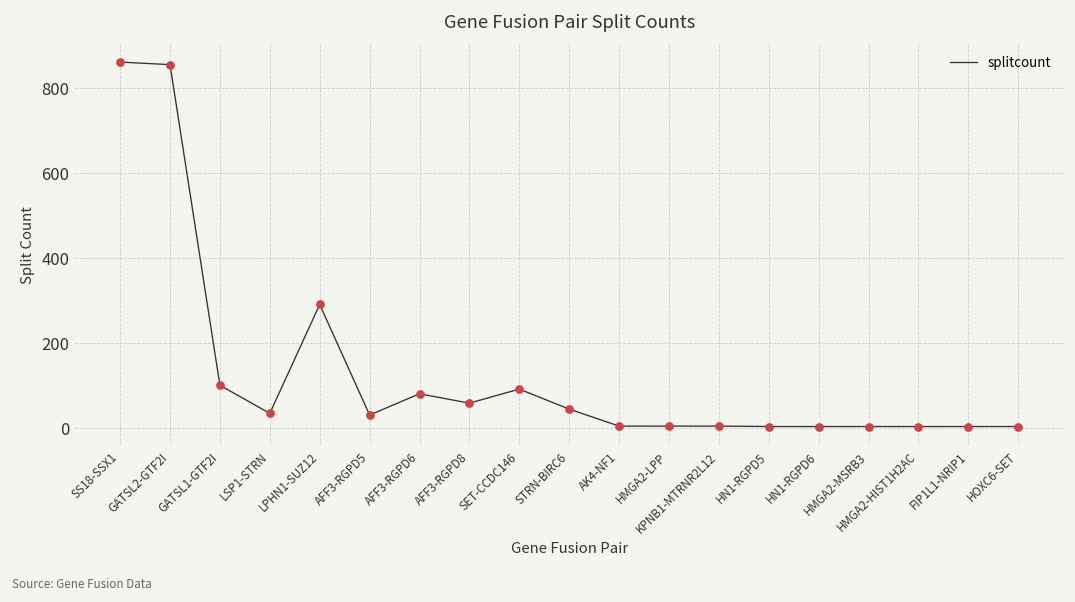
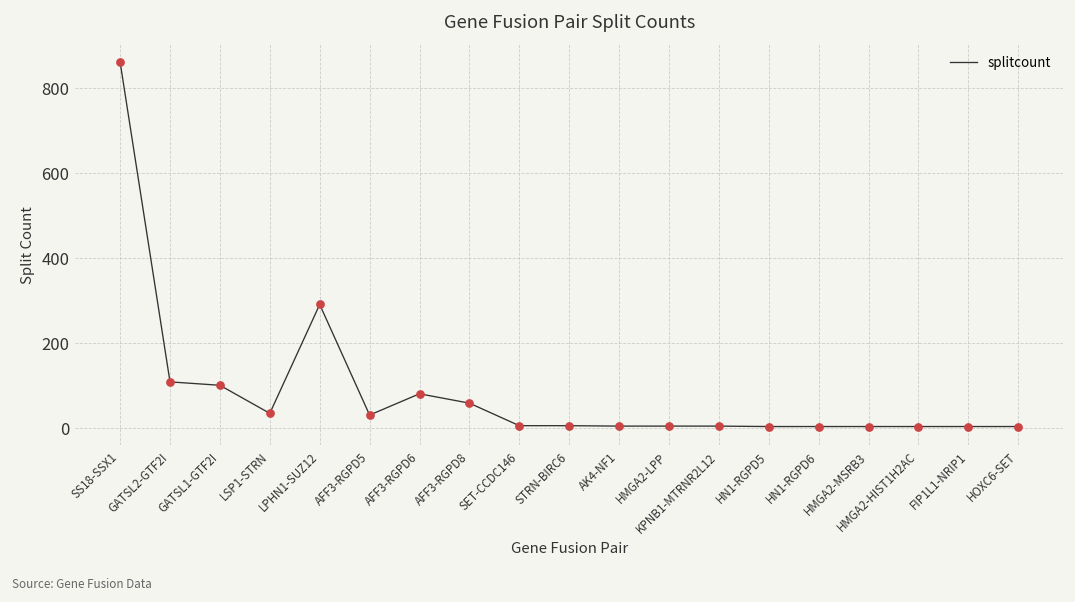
  {
    "SS18-SSX1": 860,
-   "GATSL2-GTF2I": 850,
+   "GATSL2-GTF2I": 110,
    "GATSL1-GTF2I": 100,
    "LSP1-STRN": 30,
    "LPHN1-SUZ12": 290,
    "AFF3-RGPD5": 30,
    "AFF3-RGPD6": 80,
    "AFF3-RGPD8": 60,
-   "SET-CCDC146": 90,
-   "STRN-BIRC6": 40,
+   "SET-CCDC146": 10,
+   "STRN-BIRC6": 10,
    "AK4-NF1": 0,
    "HMGA2-LPP": 0,
    "KPNB1-MTRNR2L12": 0,
    "HN1-RGPD5": 0,
    "HN1-RGPD6": 0,
    "HMGA2-MSRB3": 0,
    "HMGA2-HIST1H2AC": 0,
    "FIP1L1-NRIP1": 0,
    "HOXC6-SET": 0
  }
